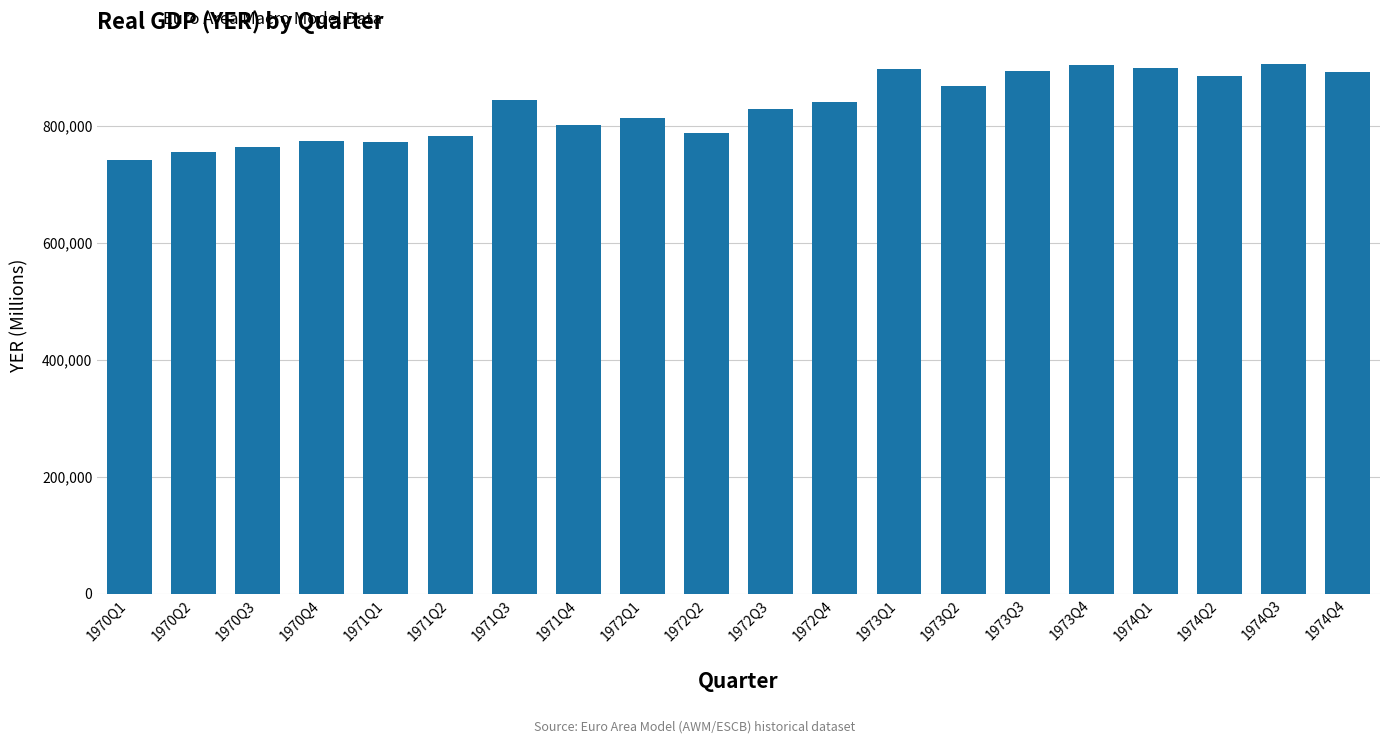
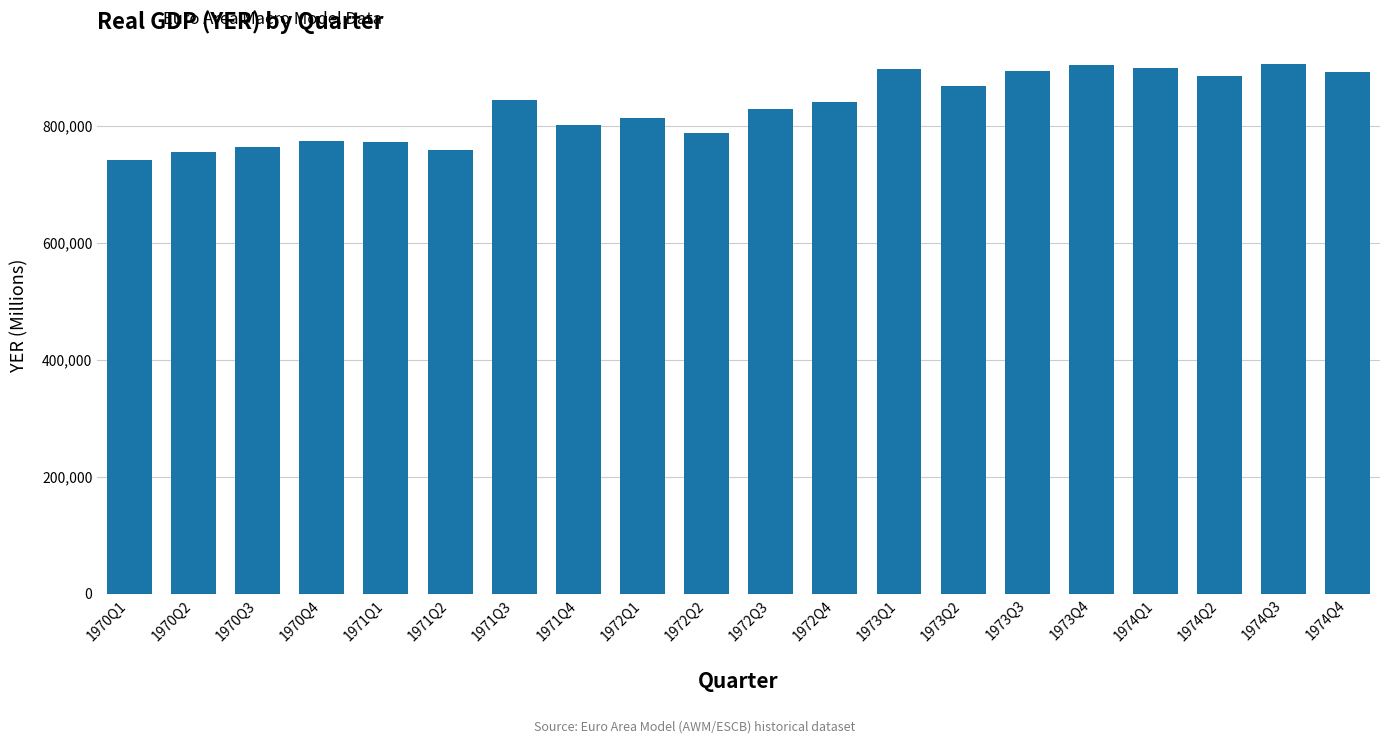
  {
    "1970Q1": "740,000",
    "1970Q2": "760,000",
    "1970Q3": "770,000",
    "1970Q4": "770,000",
    "1971Q1": "770,000",
-   "1971Q2": "780,000",
+   "1971Q2": "760,000",
    "1971Q3": "840,000",
    "1971Q4": "800,000",
    "1972Q1": "810,000",
    "1972Q2": "790,000",
    "1972Q3": "830,000",
    "1972Q4": "840,000",
    "1973Q1": "900,000",
    "1973Q2": "870,000",
    "1973Q3": "890,000",
    "1973Q4": "910,000",
    "1974Q1": "900,000",
    "1974Q2": "890,000",
    "1974Q3": "910,000",
    "1974Q4": "890,000"
  }
